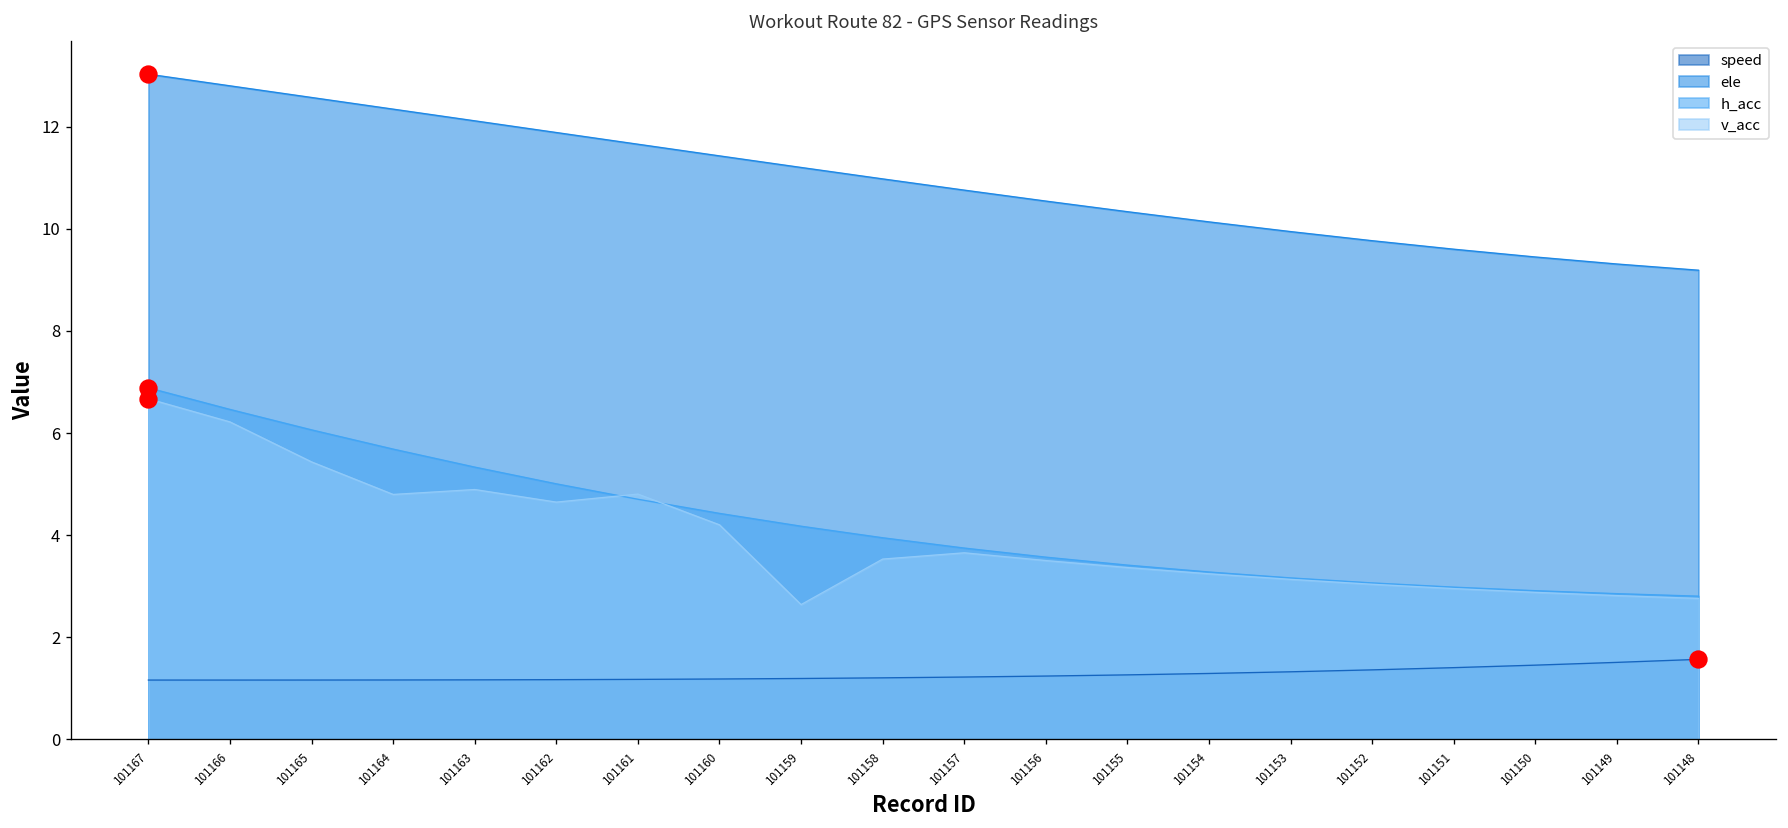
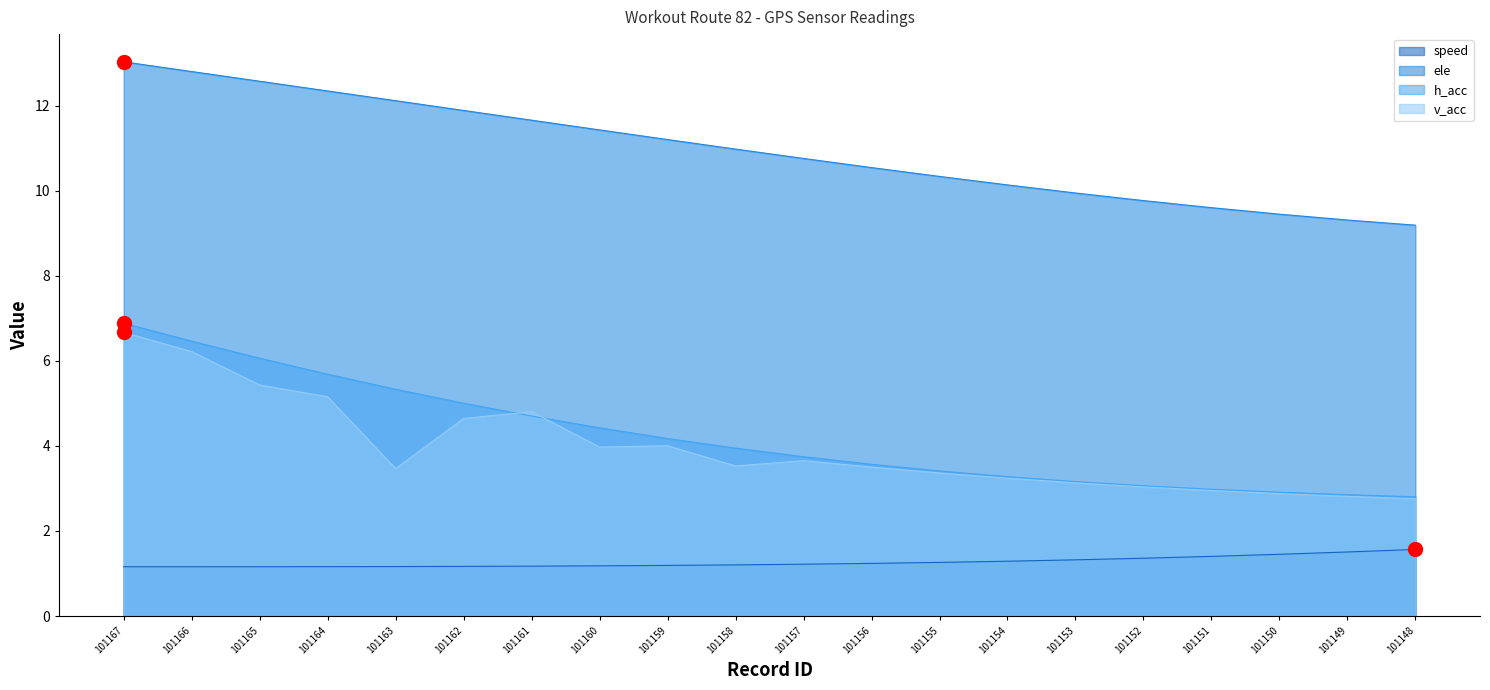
  {
    "v_acc": {
      "101166": 6.2,
      "101165": 5.4,
-     "101164": 4.8,
-     "101163": 4.9,
+     "101164": 5.2,
+     "101163": 3.5,
      "101162": 4.6,
      "101161": 4.8,
-     "101160": 4.2,
-     "101159": 2.6,
+     "101160": 4.0,
+     "101159": 4.0,
      "101158": 3.5,
      "101157": 3.7,
      "101156": 3.5
    }
  }
